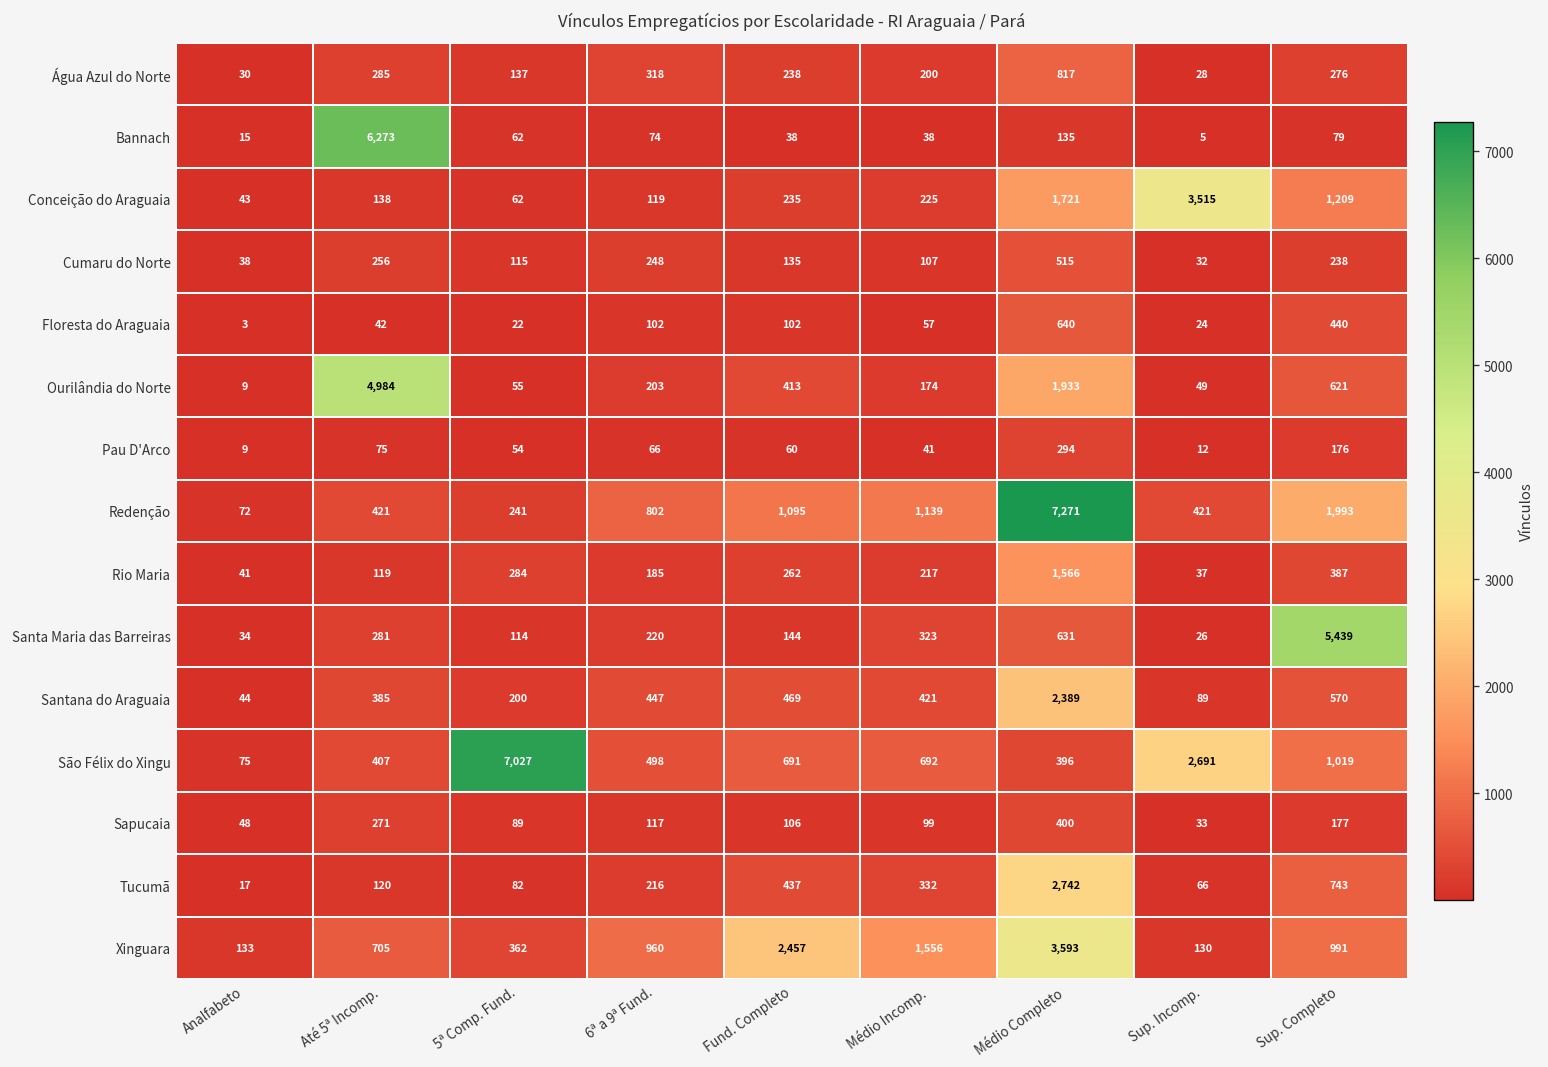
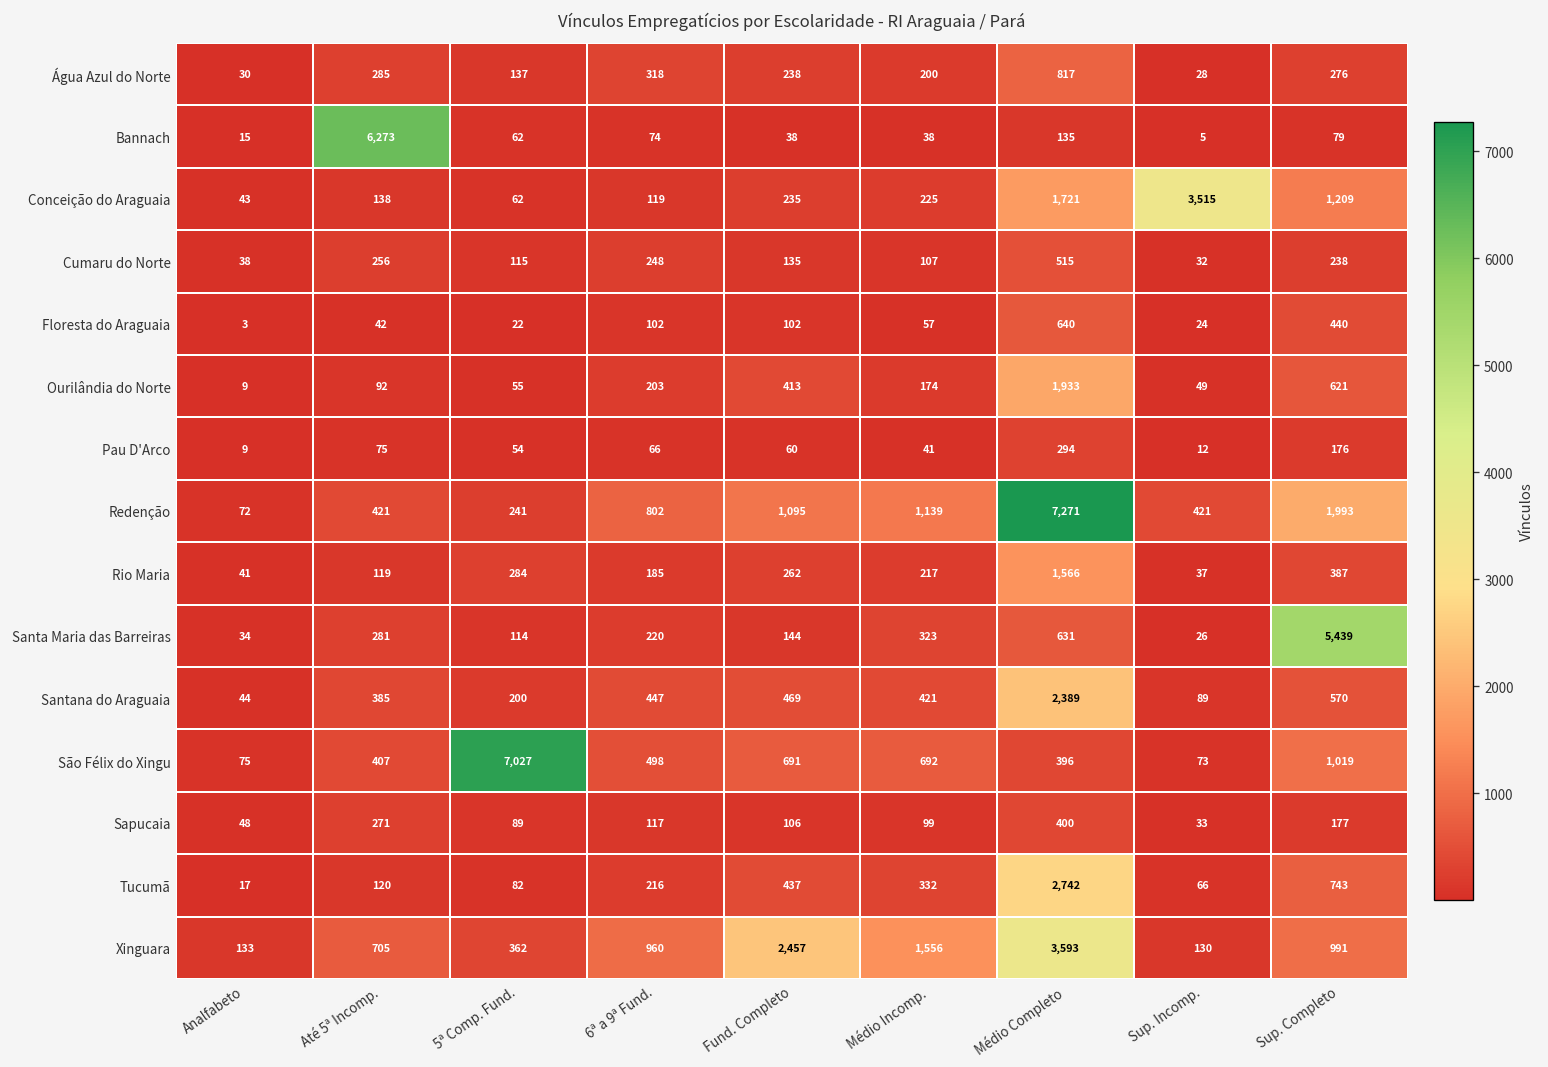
  {
    "Água Azul do Norte": {
      "Analfabeto": "30",
      "Até 5ª Incomp.": "285",
      "5ª Comp. Fund.": "137",
      "6ª a 9ª Fund.": "318",
      "Fund. Completo": "238",
      "Médio Incomp.": "200",
      "Médio Completo": "817",
      "Sup. Incomp.": "28",
      "Sup. Completo": "276"
    },
    "Bannach": {
      "Analfabeto": "15",
      "Até 5ª Incomp.": "6,273",
      "5ª Comp. Fund.": "62",
      "6ª a 9ª Fund.": "74",
      "Fund. Completo": "38",
      "Médio Incomp.": "38",
      "Médio Completo": "135",
      "Sup. Incomp.": "5",
      "Sup. Completo": "79"
    },
    "Conceição do Araguaia": {
      "Analfabeto": "43",
      "Até 5ª Incomp.": "138",
      "5ª Comp. Fund.": "62",
      "6ª a 9ª Fund.": "119",
      "Fund. Completo": "235",
      "Médio Incomp.": "225",
      "Médio Completo": "1,721",
      "Sup. Incomp.": "3,515",
      "Sup. Completo": "1,209"
    },
    "Cumaru do Norte": {
      "Analfabeto": "38",
      "Até 5ª Incomp.": "256",
      "5ª Comp. Fund.": "115",
      "6ª a 9ª Fund.": "248",
      "Fund. Completo": "135",
      "Médio Incomp.": "107",
      "Médio Completo": "515",
      "Sup. Incomp.": "32",
      "Sup. Completo": "238"
    },
    "Floresta do Araguaia": {
      "Analfabeto": "3",
      "Até 5ª Incomp.": "42",
      "5ª Comp. Fund.": "22",
      "6ª a 9ª Fund.": "102",
      "Fund. Completo": "102",
      "Médio Incomp.": "57",
      "Médio Completo": "640",
      "Sup. Incomp.": "24",
      "Sup. Completo": "440"
    },
    "Ourilândia do Norte": {
      "Analfabeto": "9",
-     "Até 5ª Incomp.": "4,984",
+     "Até 5ª Incomp.": "92",
      "5ª Comp. Fund.": "55",
      "6ª a 9ª Fund.": "203",
      "Fund. Completo": "413",
      "Médio Incomp.": "174",
      "Médio Completo": "1,933",
      "Sup. Incomp.": "49",
      "Sup. Completo": "621"
    },
    "Pau D'Arco": {
      "Analfabeto": "9",
      "Até 5ª Incomp.": "75",
      "5ª Comp. Fund.": "54",
      "6ª a 9ª Fund.": "66",
      "Fund. Completo": "60",
      "Médio Incomp.": "41",
      "Médio Completo": "294",
      "Sup. Incomp.": "12",
      "Sup. Completo": "176"
    },
    "Redenção": {
      "Analfabeto": "72",
      "Até 5ª Incomp.": "421",
      "5ª Comp. Fund.": "241",
      "6ª a 9ª Fund.": "802",
      "Fund. Completo": "1,095",
      "Médio Incomp.": "1,139",
      "Médio Completo": "7,271",
      "Sup. Incomp.": "421",
      "Sup. Completo": "1,993"
    },
    "Rio Maria": {
      "Analfabeto": "41",
      "Até 5ª Incomp.": "119",
      "5ª Comp. Fund.": "284",
      "6ª a 9ª Fund.": "185",
      "Fund. Completo": "262",
      "Médio Incomp.": "217",
      "Médio Completo": "1,566",
      "Sup. Incomp.": "37",
      "Sup. Completo": "387"
    },
    "Santa Maria das Barreiras": {
      "Analfabeto": "34",
      "Até 5ª Incomp.": "281",
      "5ª Comp. Fund.": "114",
      "6ª a 9ª Fund.": "220",
      "Fund. Completo": "144",
      "Médio Incomp.": "323",
      "Médio Completo": "631",
      "Sup. Incomp.": "26",
      "Sup. Completo": "5,439"
    },
    "Santana do Araguaia": {
      "Analfabeto": "44",
      "Até 5ª Incomp.": "385",
      "5ª Comp. Fund.": "200",
      "6ª a 9ª Fund.": "447",
      "Fund. Completo": "469",
      "Médio Incomp.": "421",
      "Médio Completo": "2,389",
      "Sup. Incomp.": "89",
      "Sup. Completo": "570"
    },
    "São Félix do Xingu": {
      "Analfabeto": "75",
      "Até 5ª Incomp.": "407",
      "5ª Comp. Fund.": "7,027",
      "6ª a 9ª Fund.": "498",
      "Fund. Completo": "691",
      "Médio Incomp.": "692",
      "Médio Completo": "396",
-     "Sup. Incomp.": "2,691",
+     "Sup. Incomp.": "73",
      "Sup. Completo": "1,019"
    },
    "Sapucaia": {
      "Analfabeto": "48",
      "Até 5ª Incomp.": "271",
      "5ª Comp. Fund.": "89",
      "6ª a 9ª Fund.": "117",
      "Fund. Completo": "106",
      "Médio Incomp.": "99",
      "Médio Completo": "400",
      "Sup. Incomp.": "33",
      "Sup. Completo": "177"
    },
    "Tucumã": {
      "Analfabeto": "17",
      "Até 5ª Incomp.": "120",
      "5ª Comp. Fund.": "82",
      "6ª a 9ª Fund.": "216",
      "Fund. Completo": "437",
      "Médio Incomp.": "332",
      "Médio Completo": "2,742",
      "Sup. Incomp.": "66",
      "Sup. Completo": "743"
    },
    "Xinguara": {
      "Analfabeto": "133",
      "Até 5ª Incomp.": "705",
      "5ª Comp. Fund.": "362",
      "6ª a 9ª Fund.": "960",
      "Fund. Completo": "2,457",
      "Médio Incomp.": "1,556",
      "Médio Completo": "3,593",
      "Sup. Incomp.": "130",
      "Sup. Completo": "991"
    }
  }
